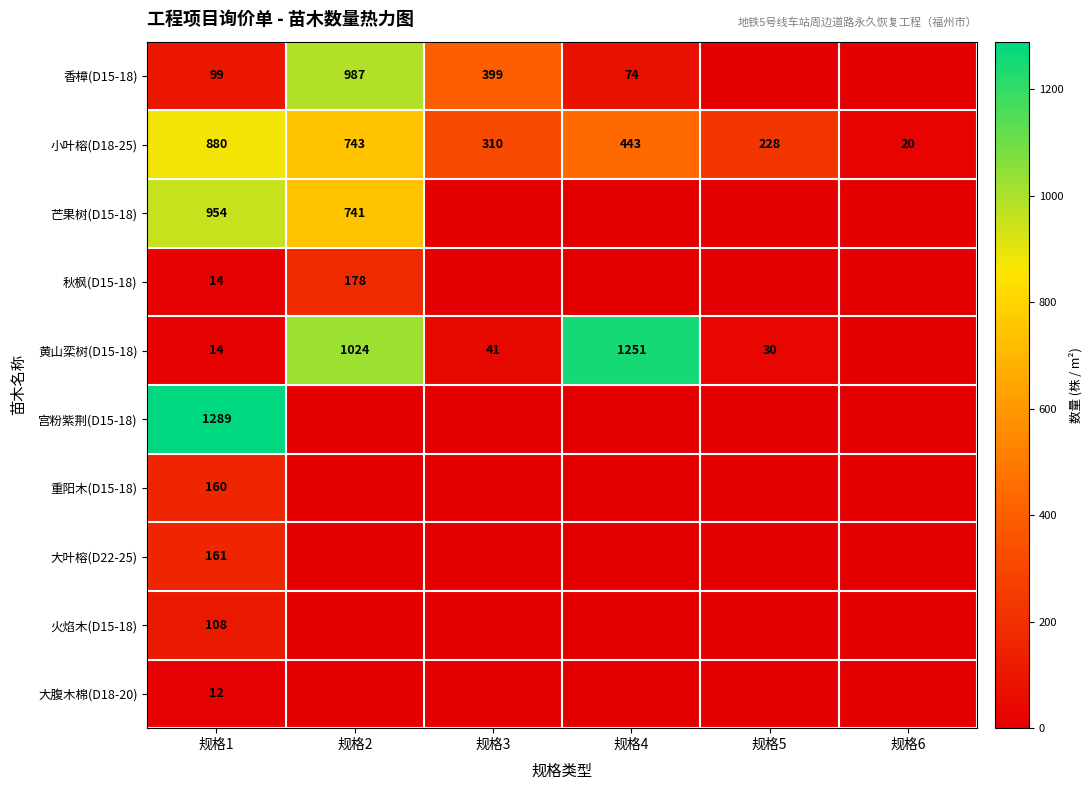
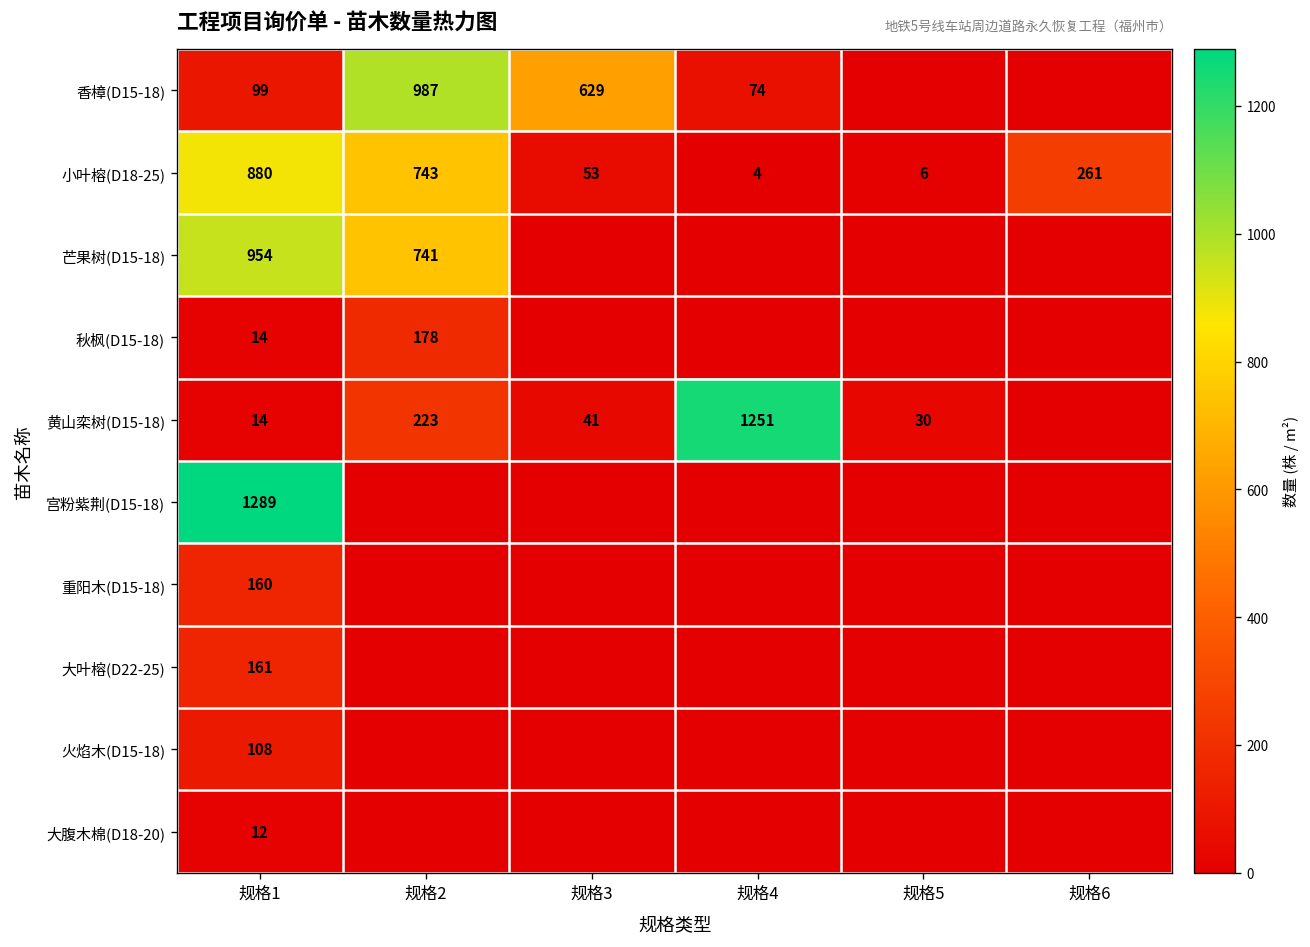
  {
    "香樟(D15-18)": {
      "规格1": 99,
      "规格2": 987,
-     "规格3": 399,
+     "规格3": 629,
      "规格4": 74
    },
    "小叶榕(D18-25)": {
      "规格1": 880,
      "规格2": 743,
-     "规格3": 310,
-     "规格4": 443,
-     "规格5": 228,
-     "规格6": 20
+     "规格3": 53,
+     "规格4": 4,
+     "规格5": 6,
+     "规格6": 261
    },
    "芒果树(D15-18)": {
      "规格1": 954,
      "规格2": 741
    },
    "秋枫(D15-18)": {
      "规格1": 14,
      "规格2": 178
    },
    "黄山栾树(D15-18)": {
      "规格1": 14,
-     "规格2": 1024,
+     "规格2": 223,
      "规格3": 41,
      "规格4": 1251,
      "规格5": 30
    },
    "宫粉紫荆(D15-18)": {
      "规格1": 1289
    },
    "重阳木(D15-18)": {
      "规格1": 160
    },
    "大叶榕(D22-25)": {
      "规格1": 161
    },
    "火焰木(D15-18)": {
      "规格1": 108
    },
    "大腹木棉(D18-20)": {
      "规格1": 12
    }
  }
